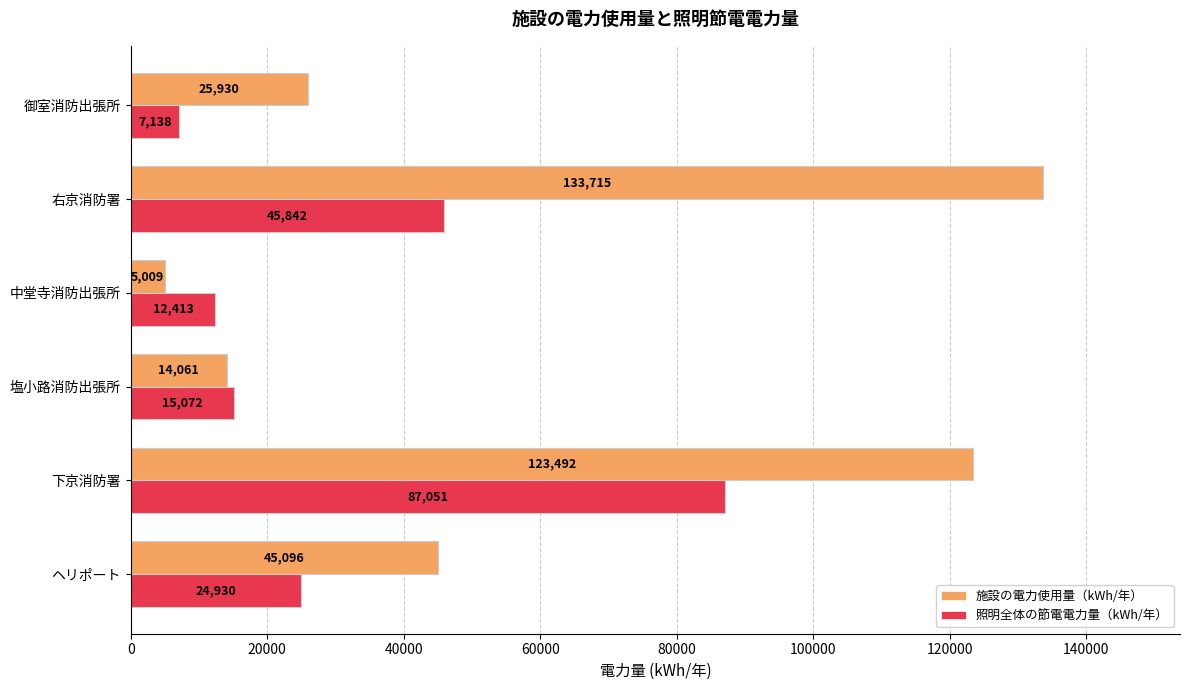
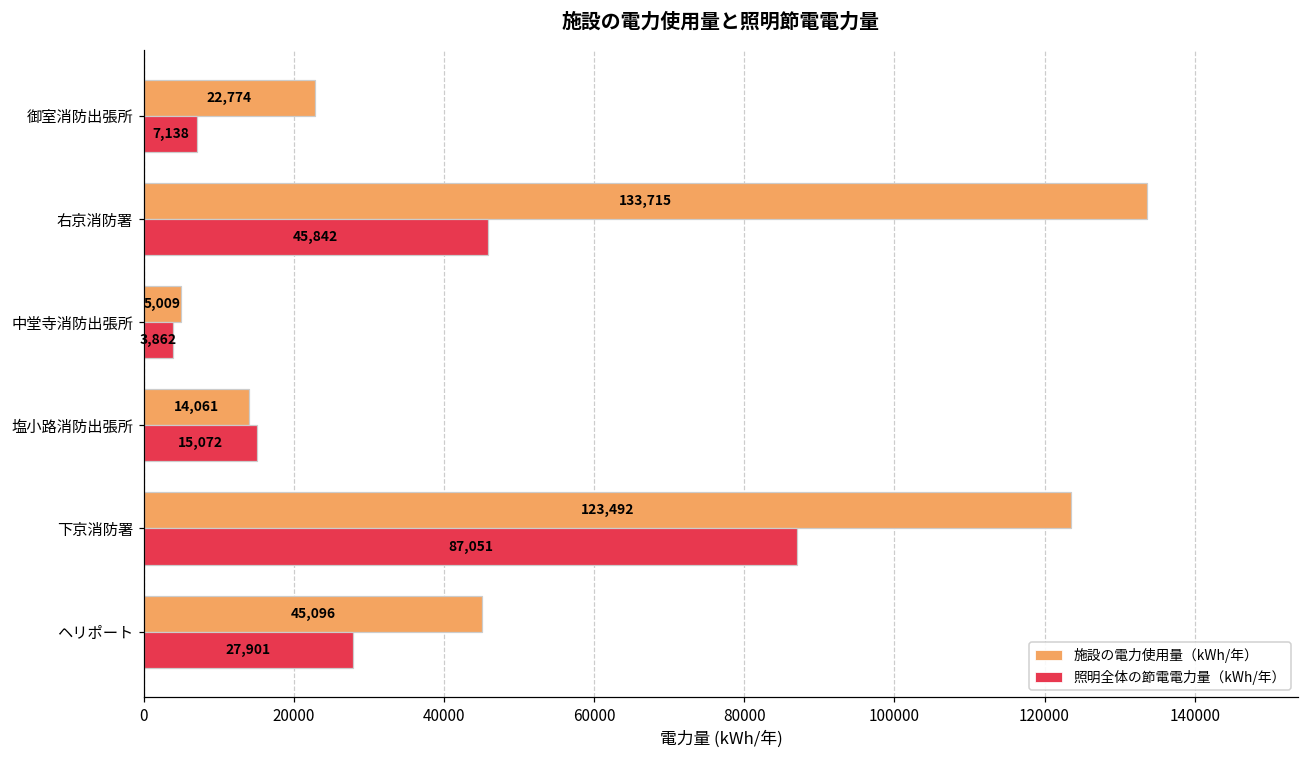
  {
    "施設の電力使用量（kWh/年）": {
-     "御室消防出張所": "25,930",
+     "御室消防出張所": "22,774",
      "右京消防署": "133,715",
      "中堂寺消防出張所": "5,009",
      "塩小路消防出張所": "14,061",
      "下京消防署": "123,492",
      "ヘリポート": "45,096"
    },
    "照明全体の節電電力量（kWh/年）": {
      "御室消防出張所": "7,138",
      "右京消防署": "45,842",
-     "中堂寺消防出張所": "12,413",
+     "中堂寺消防出張所": "3,862",
      "塩小路消防出張所": "15,072",
      "下京消防署": "87,051",
-     "ヘリポート": "24,930"
+     "ヘリポート": "27,901"
    }
  }
